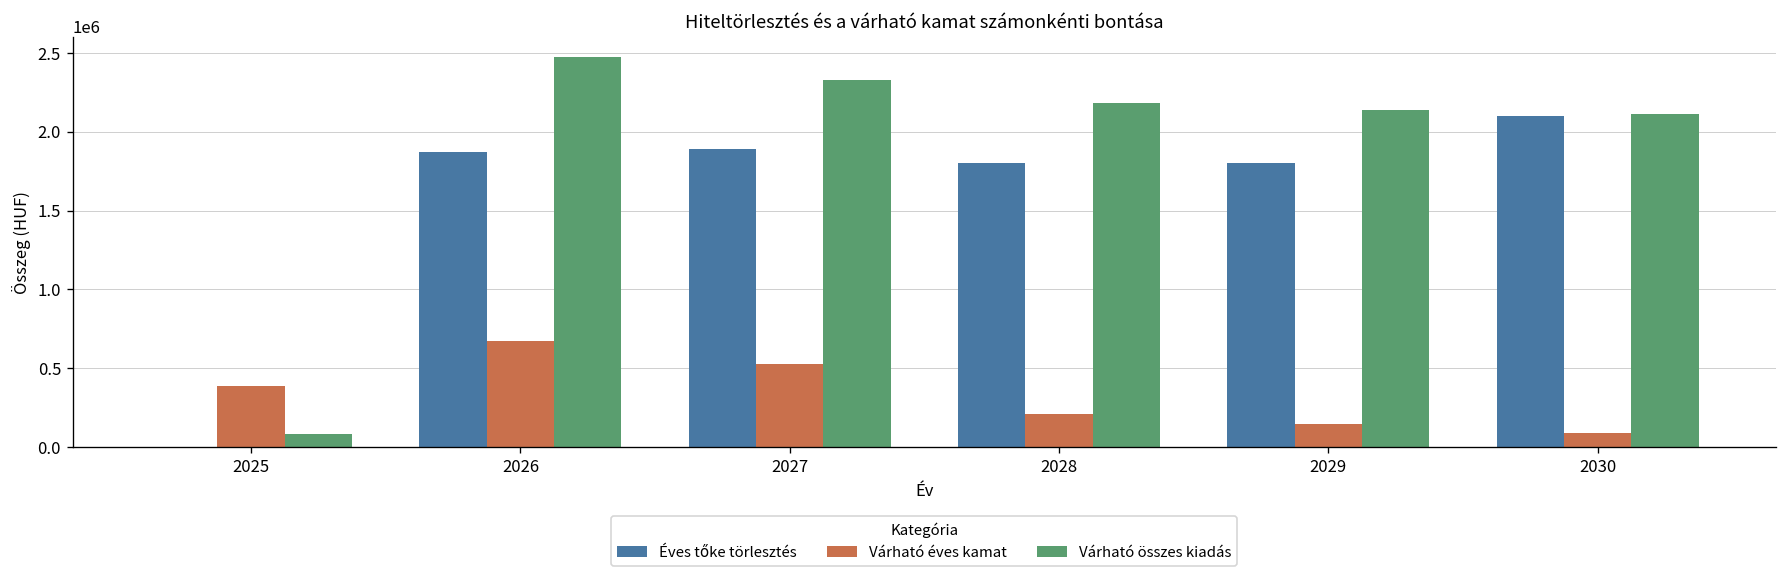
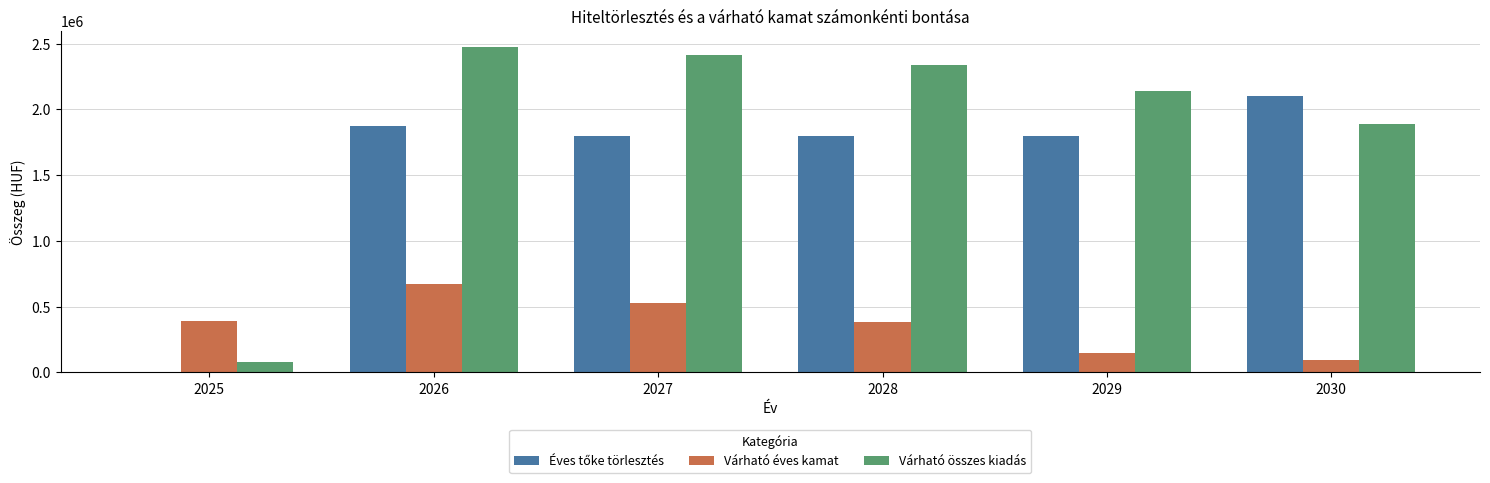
  {
    "Éves tőke törlesztés": {
      "2025": 0,
      "2026": 1870000,
-     "2027": 1890000,
+     "2027": 1800000,
      "2028": 1800000,
      "2029": 1800000,
      "2030": 2100000
    },
    "Várható éves kamat": {
      "2025": 390000,
      "2026": 670000,
      "2027": 530000,
-     "2028": 210000,
+     "2028": 380000,
      "2029": 140000,
      "2030": 90000
    },
    "Várható összes kiadás": {
      "2025": 80000,
      "2026": 2470000,
-     "2027": 2330000,
-     "2028": 2180000,
+     "2027": 2420000,
+     "2028": 2340000,
      "2029": 2140000,
-     "2030": 2110000
+     "2030": 1890000
    }
  }
